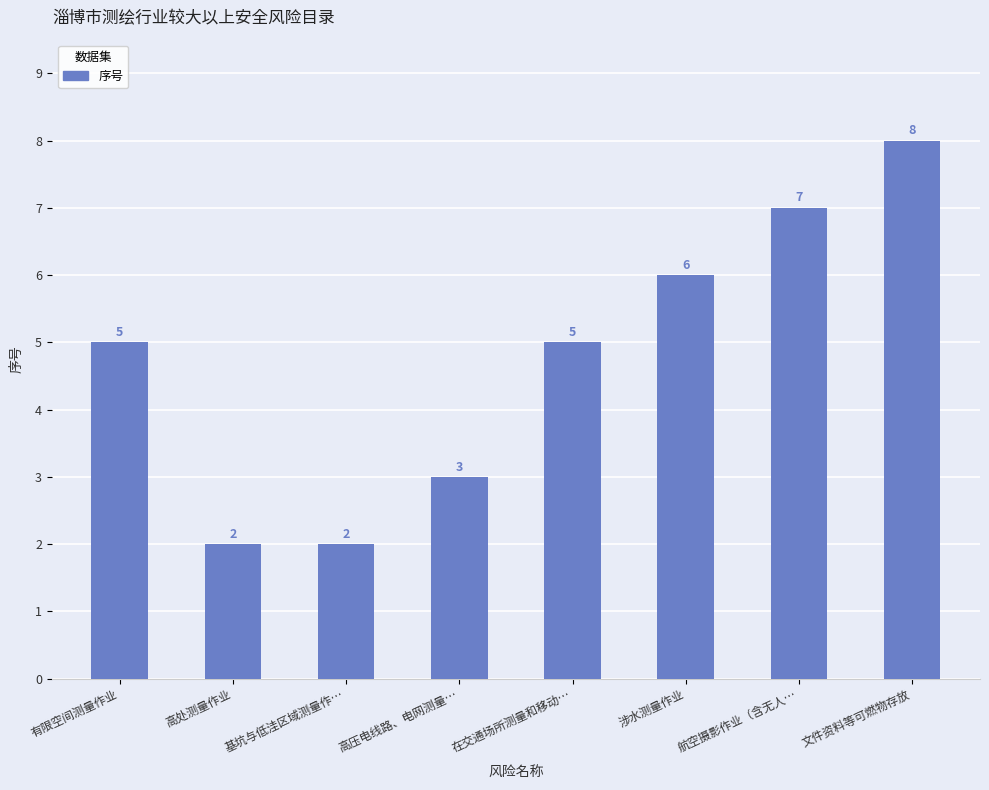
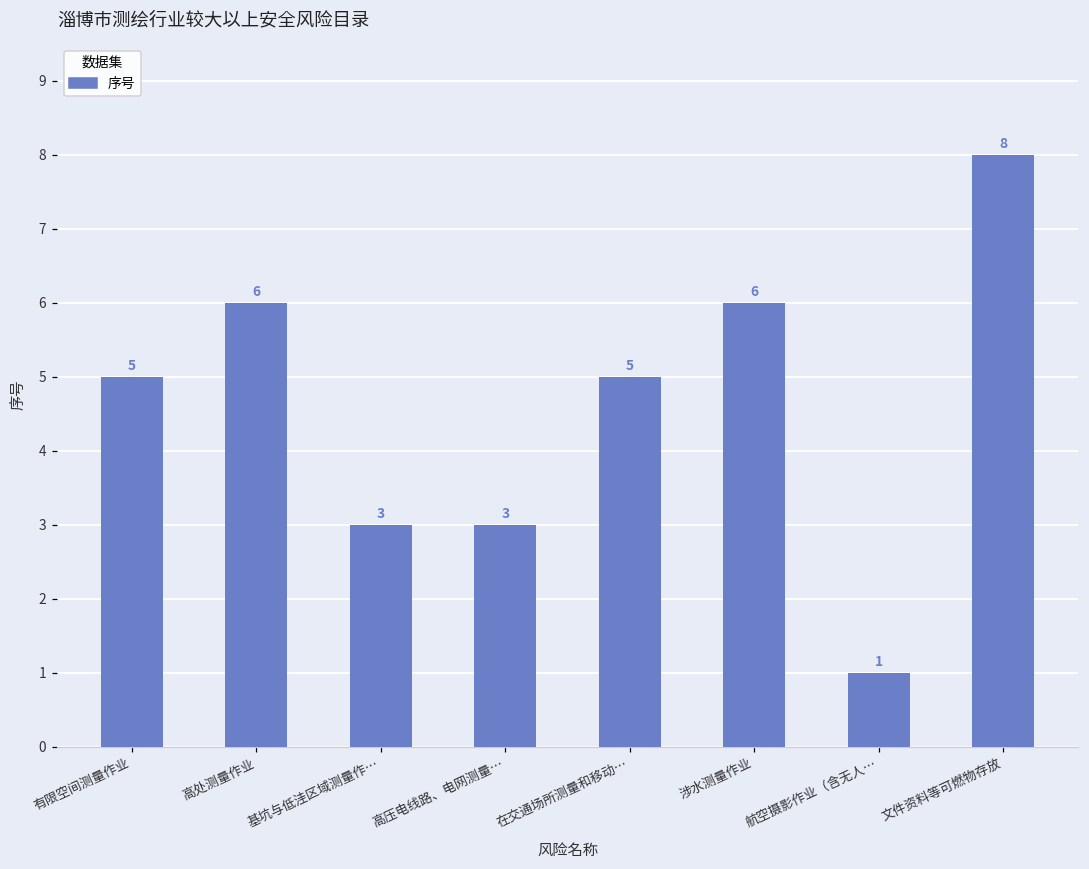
  {
    "有限空间测量作业": 5,
-   "高处测量作业": 2,
-   "基坑与低洼区域测量作…": 2,
+   "高处测量作业": 6,
+   "基坑与低洼区域测量作…": 3,
    "高压电线路、电网测量…": 3,
    "在交通场所测量和移动…": 5,
    "涉水测量作业": 6,
-   "航空摄影作业（含无人…": 7,
+   "航空摄影作业（含无人…": 1,
    "文件资料等可燃物存放": 8
  }
